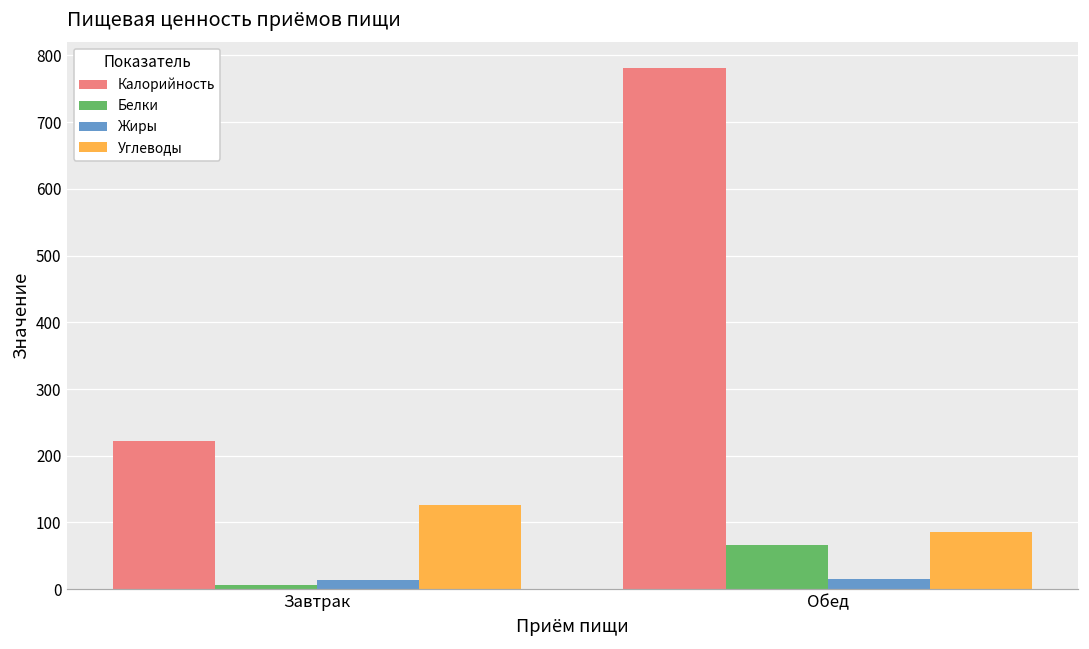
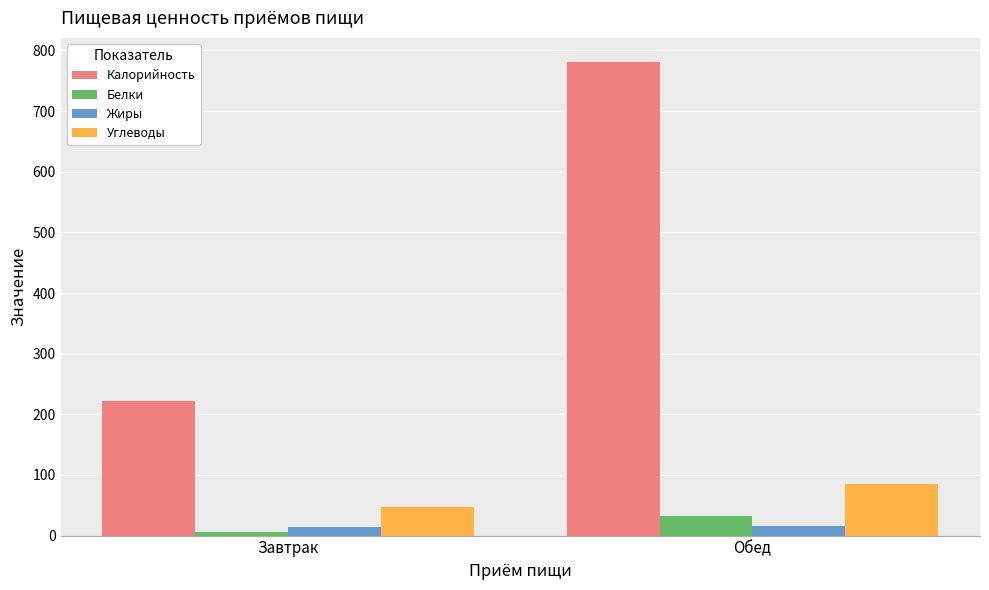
  {
    "Калорийность": {
      "Завтрак": 220,
      "Обед": 780
    },
    "Белки": {
      "Завтрак": 10,
-     "Обед": 70
+     "Обед": 30
    },
    "Жиры": {
      "Завтрак": 10,
      "Обед": 20
    },
    "Углеводы": {
-     "Завтрак": 130,
+     "Завтрак": 50,
      "Обед": 90
    }
  }
